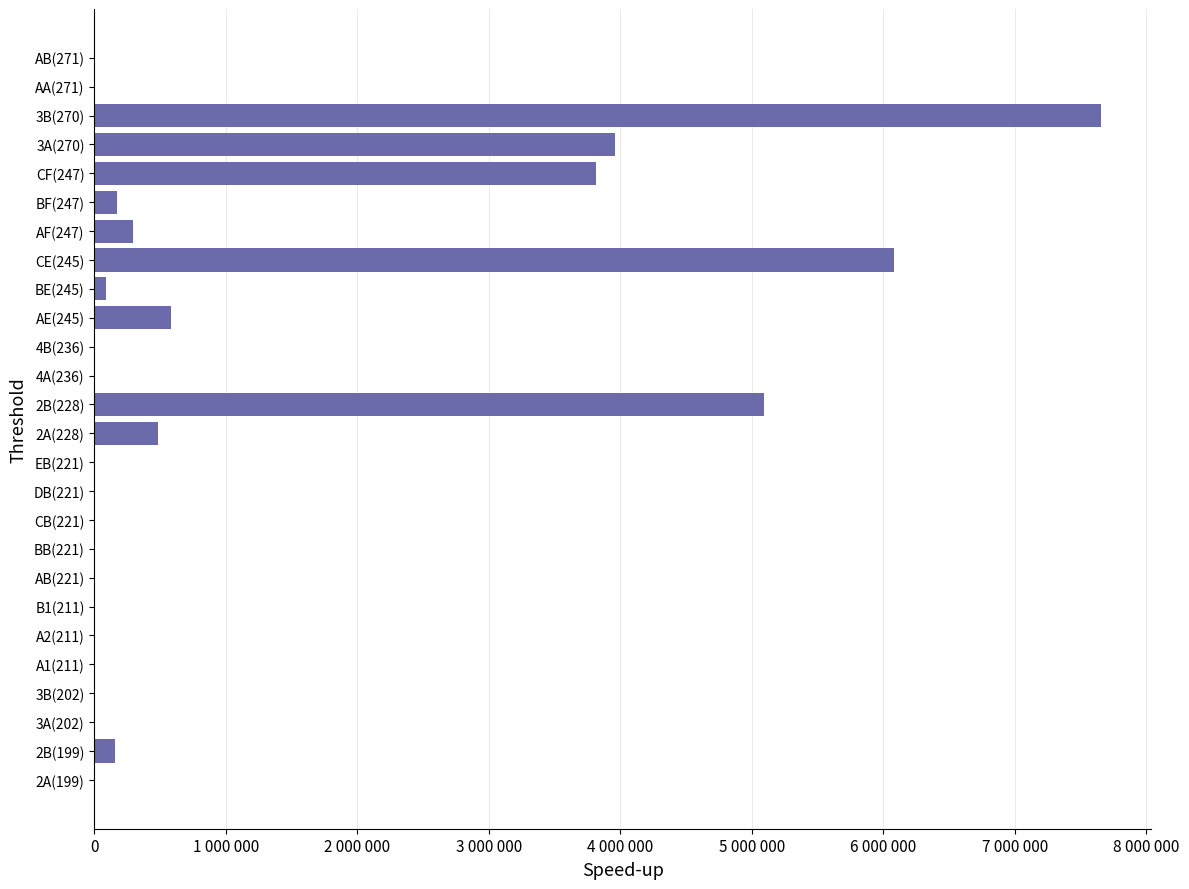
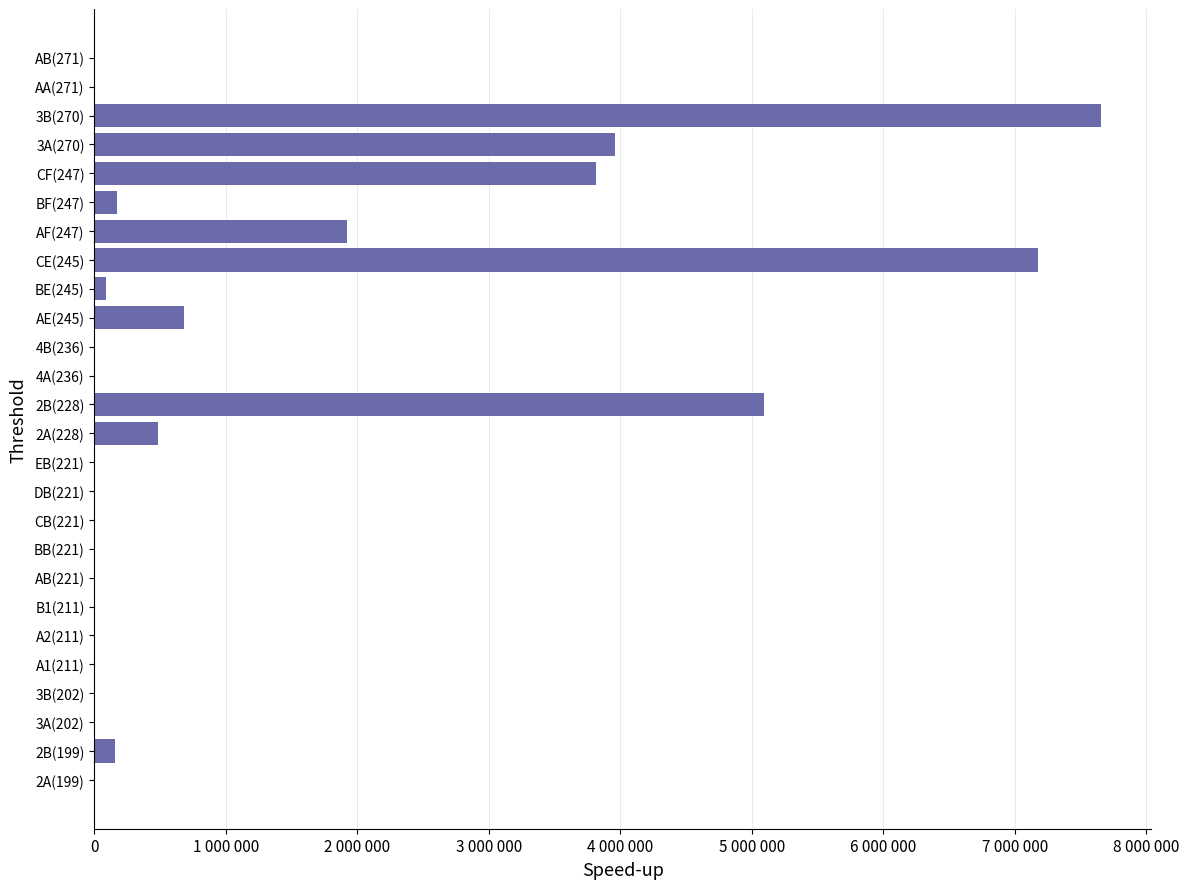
  {
    "AB(271)": 0,
    "AA(271)": 0,
    "3B(270)": 7650000,
    "3A(270)": 3960000,
    "CF(247)": 3810000,
    "BF(247)": 170000,
-   "AF(247)": 290000,
-   "CE(245)": 6080000,
+   "AF(247)": 1920000,
+   "CE(245)": 7180000,
    "BE(245)": 90000,
-   "AE(245)": 580000,
+   "AE(245)": 680000,
    "4B(236)": 0,
    "4A(236)": 0,
    "2B(228)": 5100000,
    "2A(228)": 480000,
    "EB(221)": 0,
    "DB(221)": 0,
    "CB(221)": 0,
    "BB(221)": 0,
    "AB(221)": 0,
    "B1(211)": 0,
    "A2(211)": 0,
    "A1(211)": 0,
    "3B(202)": 0,
    "3A(202)": 0,
    "2B(199)": 150000,
    "2A(199)": 0
  }
